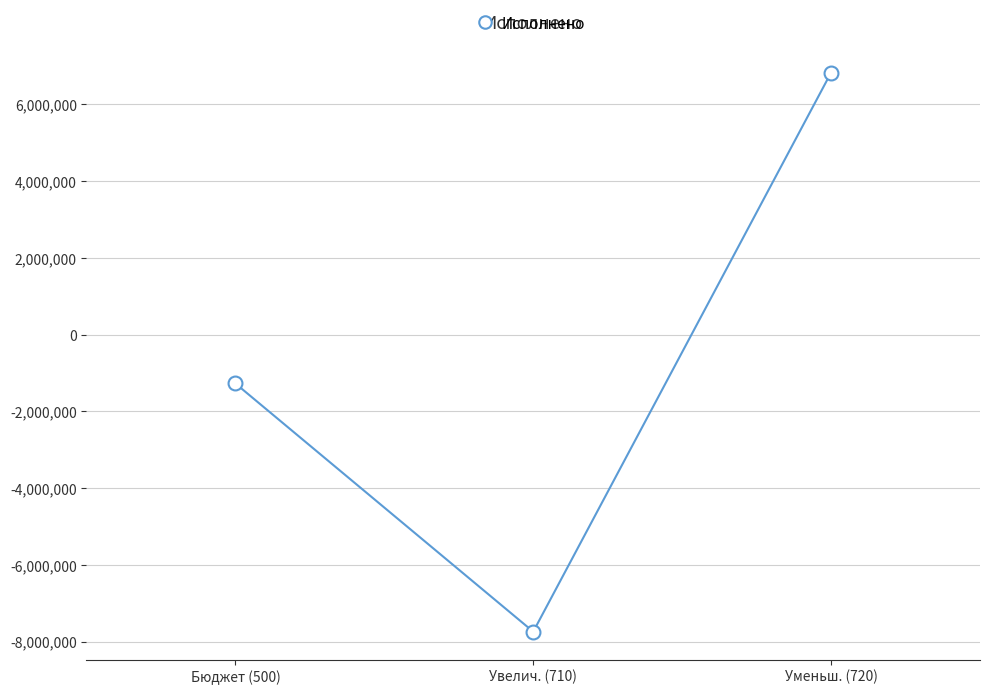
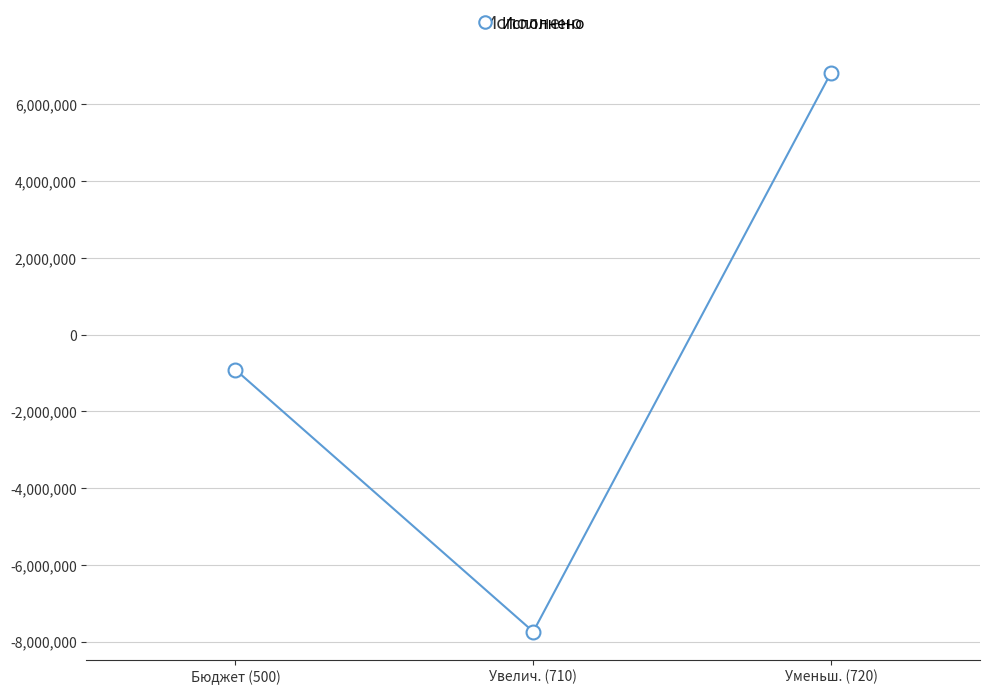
  {
-   "Бюджет (500)": "-1,300,000",
+   "Бюджет (500)": "-900,000",
    "Увелич. (710)": "-7,700,000",
    "Уменьш. (720)": "6,800,000"
  }
